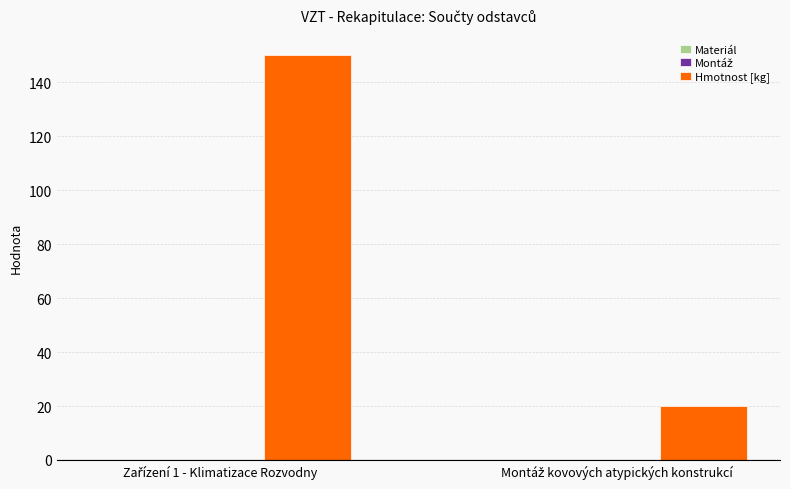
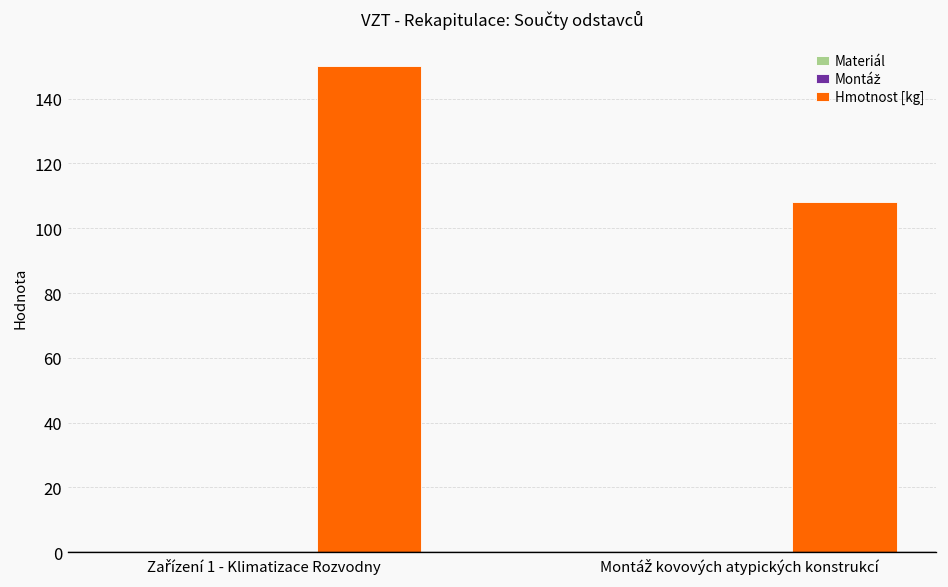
  {
    "Materiál": {
      "Zařízení 1 - Klimatizace Rozvodny": 0,
      "Montáž kovových atypických konstrukcí": 0
    },
    "Montáž": {
      "Zařízení 1 - Klimatizace Rozvodny": 0,
      "Montáž kovových atypických konstrukcí": 0
    },
    "Hmotnost [kg]": {
      "Zařízení 1 - Klimatizace Rozvodny": 150,
-     "Montáž kovových atypických konstrukcí": 20
+     "Montáž kovových atypických konstrukcí": 108
    }
  }
